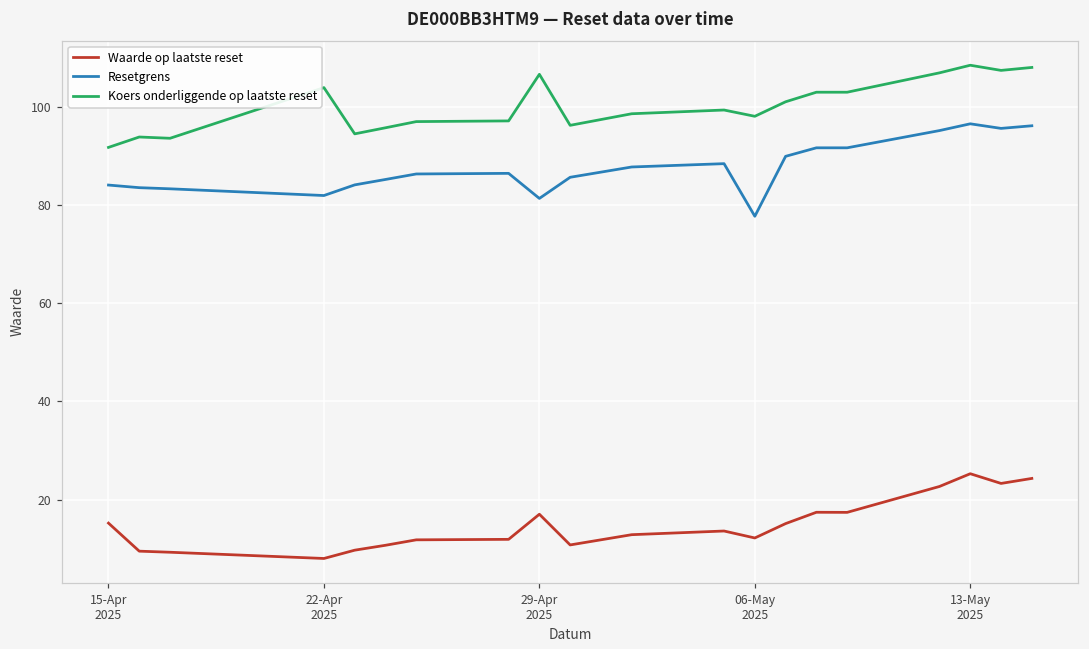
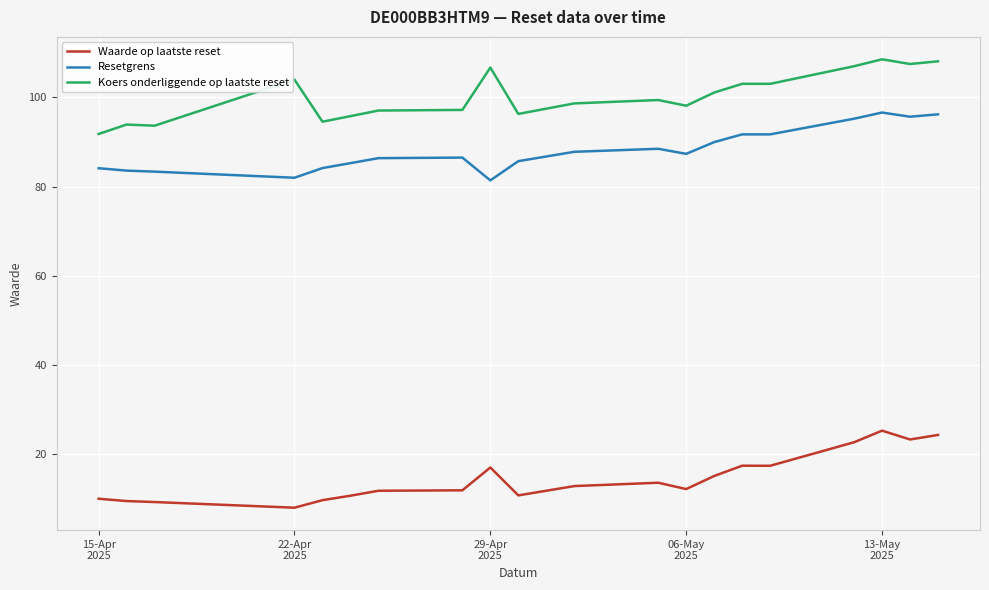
  {
    "Waarde op laatste reset": {
-     "15-Apr 2025": 15,
+     "15-Apr 2025": 10,
      "22-Apr 2025": 8,
      "29-Apr 2025": 17,
      "06-May 2025": 12,
      "13-May 2025": 25
    },
    "Resetgrens": {
      "15-Apr 2025": 84,
      "22-Apr 2025": 82,
      "29-Apr 2025": 81,
-     "06-May 2025": 78,
+     "06-May 2025": 87,
      "13-May 2025": 97
    },
    "Koers onderliggende op laatste reset": {
      "15-Apr 2025": 92,
      "22-Apr 2025": 104,
      "29-Apr 2025": 107,
      "06-May 2025": 98,
      "13-May 2025": 109
    }
  }
